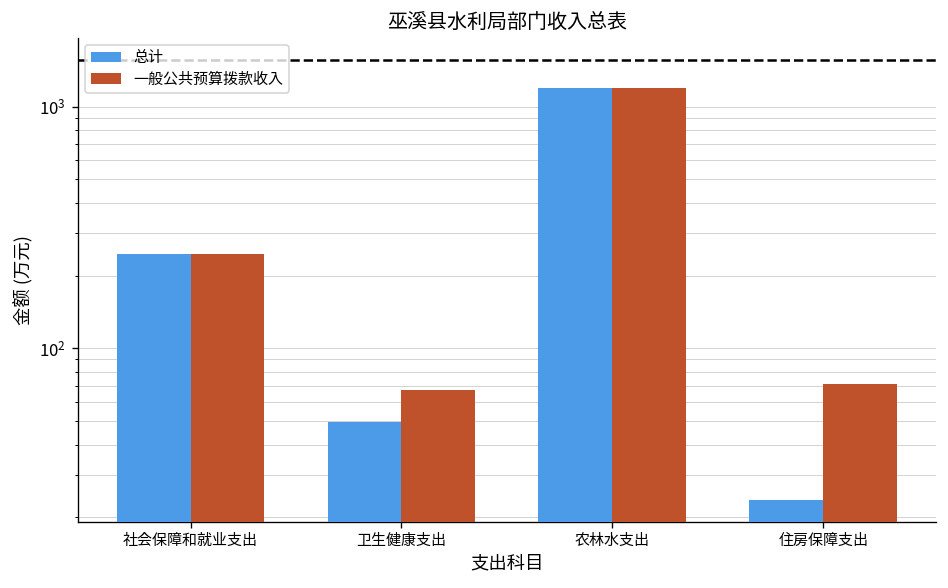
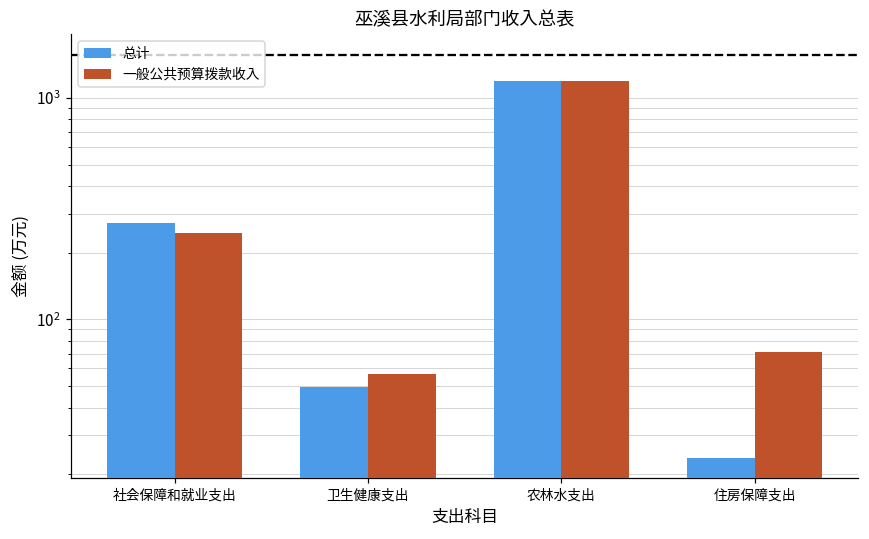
  {
    "总计": {
-     "社会保障和就业支出": 250,
+     "社会保障和就业支出": 270,
      "卫生健康支出": 50,
      "农林水支出": 1200,
      "住房保障支出": 24
    },
    "一般公共预算拨款收入": {
      "社会保障和就业支出": 250,
-     "卫生健康支出": 67,
+     "卫生健康支出": 57,
      "农林水支出": 1200,
      "住房保障支出": 71
    }
  }
